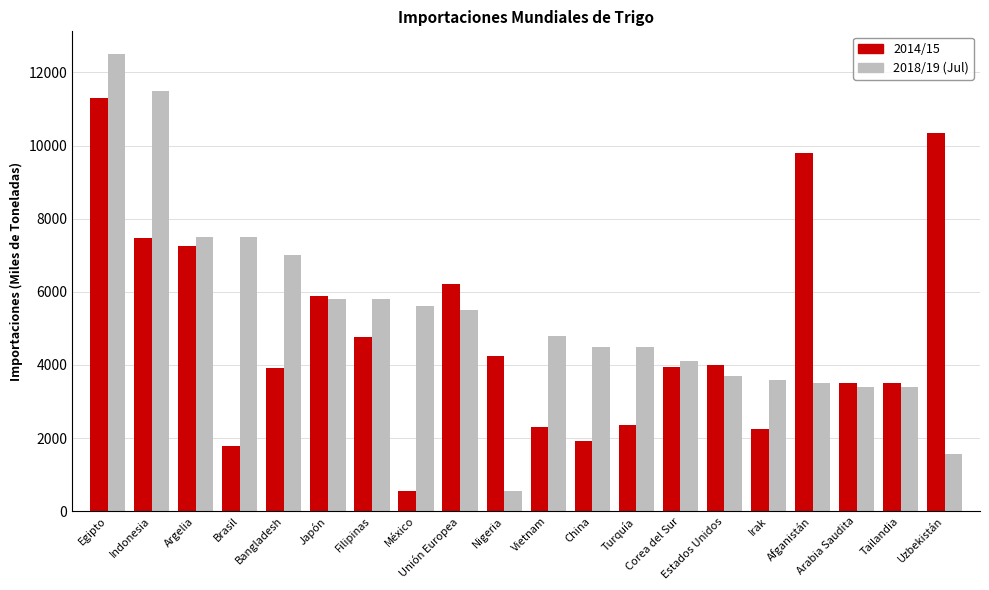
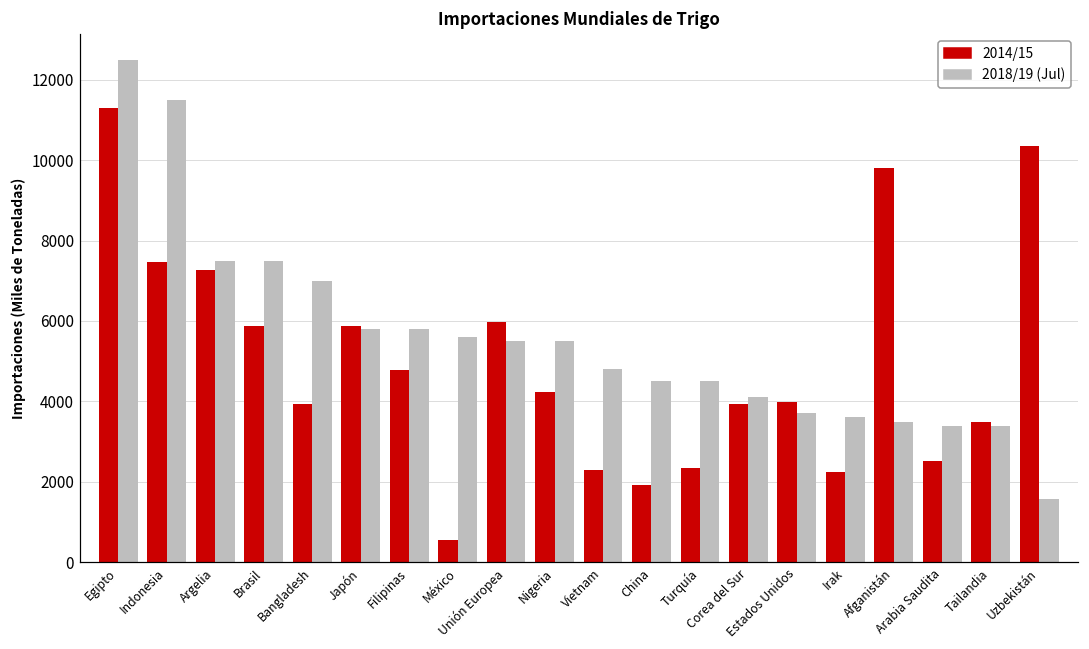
  {
    "2014/15": {
      "Egipto": 11300,
      "Indonesia": 7500,
      "Argelia": 7300,
-     "Brasil": 1800,
+     "Brasil": 5900,
      "Bangladesh": 3900,
      "Japón": 5900,
      "Filipinas": 4800,
      "México": 600,
-     "Unión Europea": 6200,
+     "Unión Europea": 6000,
      "Nigeria": 4200,
      "Vietnam": 2300,
      "China": 1900,
      "Turquía": 2400,
      "Corea del Sur": 3900,
      "Estados Unidos": 4000,
      "Irak": 2300,
      "Afganistán": 9800,
-     "Arabia Saudita": 3500,
+     "Arabia Saudita": 2500,
      "Tailandia": 3500,
      "Uzbekistán": 10300
    },
    "2018/19 (Jul)": {
      "Egipto": 12500,
      "Indonesia": 11500,
      "Argelia": 7500,
      "Brasil": 7500,
      "Bangladesh": 7000,
      "Japón": 5800,
      "Filipinas": 5800,
      "México": 5600,
      "Unión Europea": 5500,
-     "Nigeria": 500,
+     "Nigeria": 5500,
      "Vietnam": 4800,
      "China": 4500,
      "Turquía": 4500,
      "Corea del Sur": 4100,
      "Estados Unidos": 3700,
      "Irak": 3600,
      "Afganistán": 3500,
      "Arabia Saudita": 3400,
      "Tailandia": 3400,
      "Uzbekistán": 1600
    }
  }
